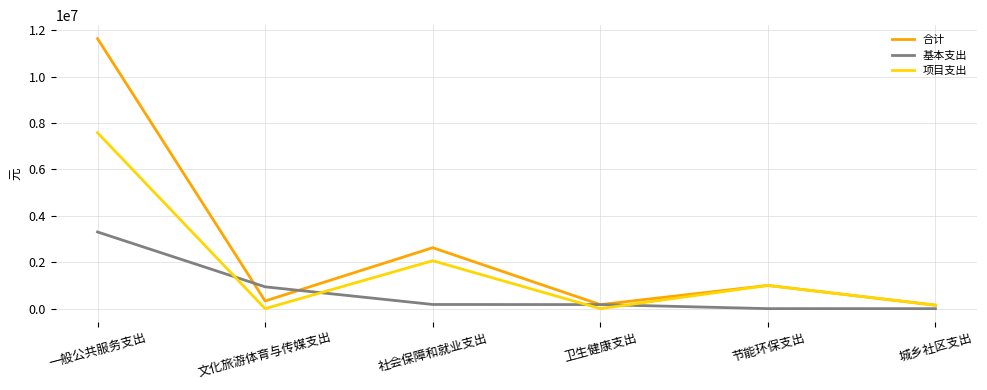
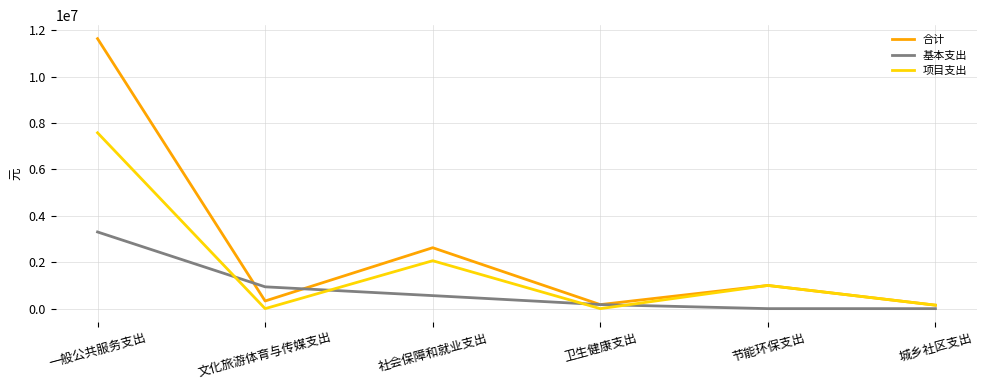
  {
    "基本支出": {
      "一般公共服务支出": 3300000,
      "文化旅游体育与传媒支出": 900000,
-     "社会保障和就业支出": 200000,
+     "社会保障和就业支出": 600000,
      "节能环保支出": 0,
      "城乡社区支出": 0
    }
  }
